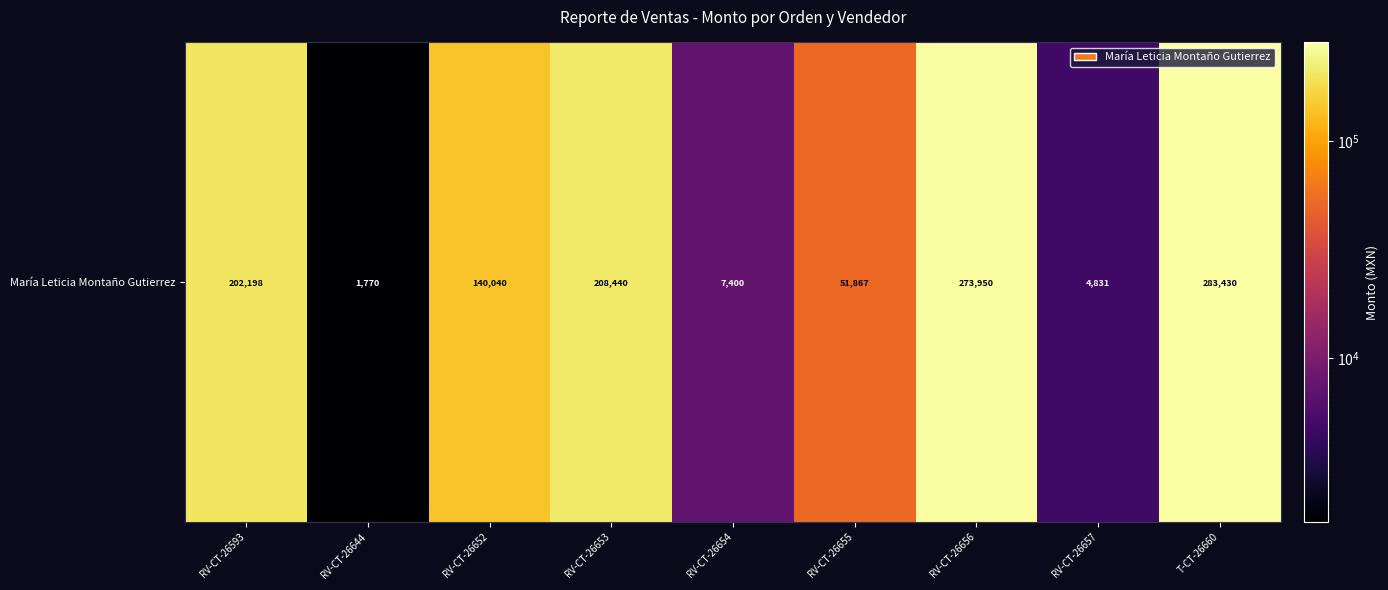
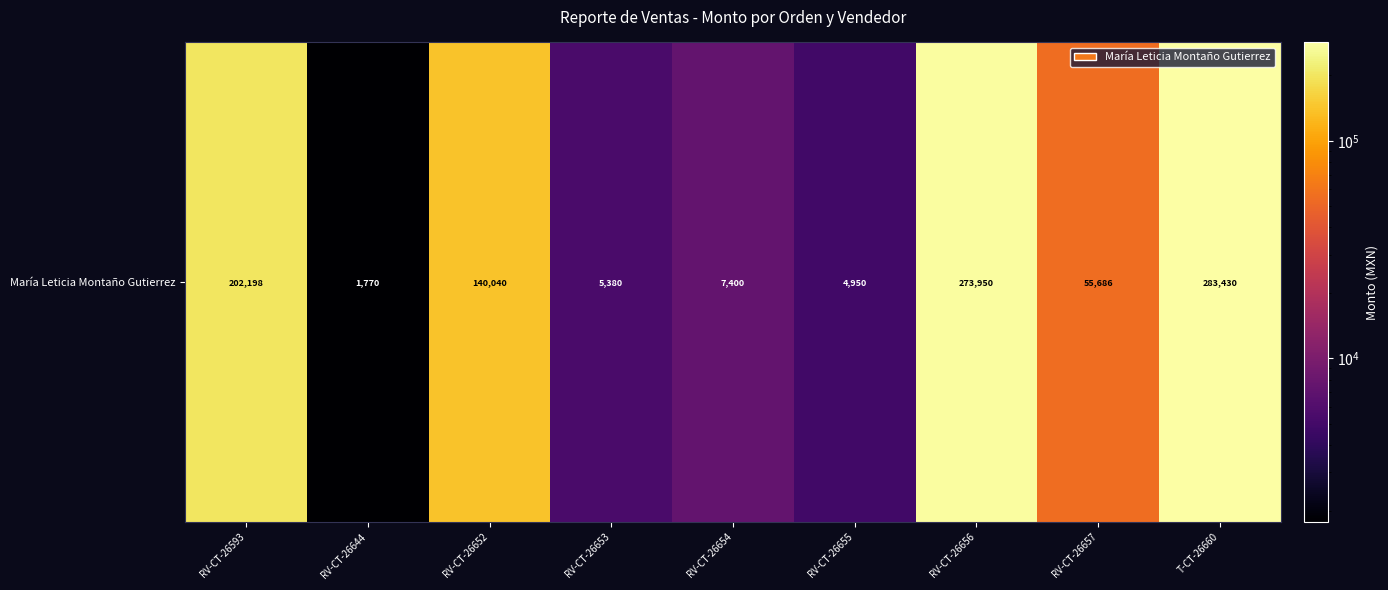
  {
    "María Leticia Montaño Gutierrez": {
      "RV-CT-26593": "202,198",
      "RV-CT-26644": "1,770",
      "RV-CT-26652": "140,040",
-     "RV-CT-26653": "208,440",
+     "RV-CT-26653": "5,380",
      "RV-CT-26654": "7,400",
-     "RV-CT-26655": "51,867",
+     "RV-CT-26655": "4,950",
      "RV-CT-26656": "273,950",
-     "RV-CT-26657": "4,831",
+     "RV-CT-26657": "55,686",
      "T-CT-26660": "283,430"
    }
  }
